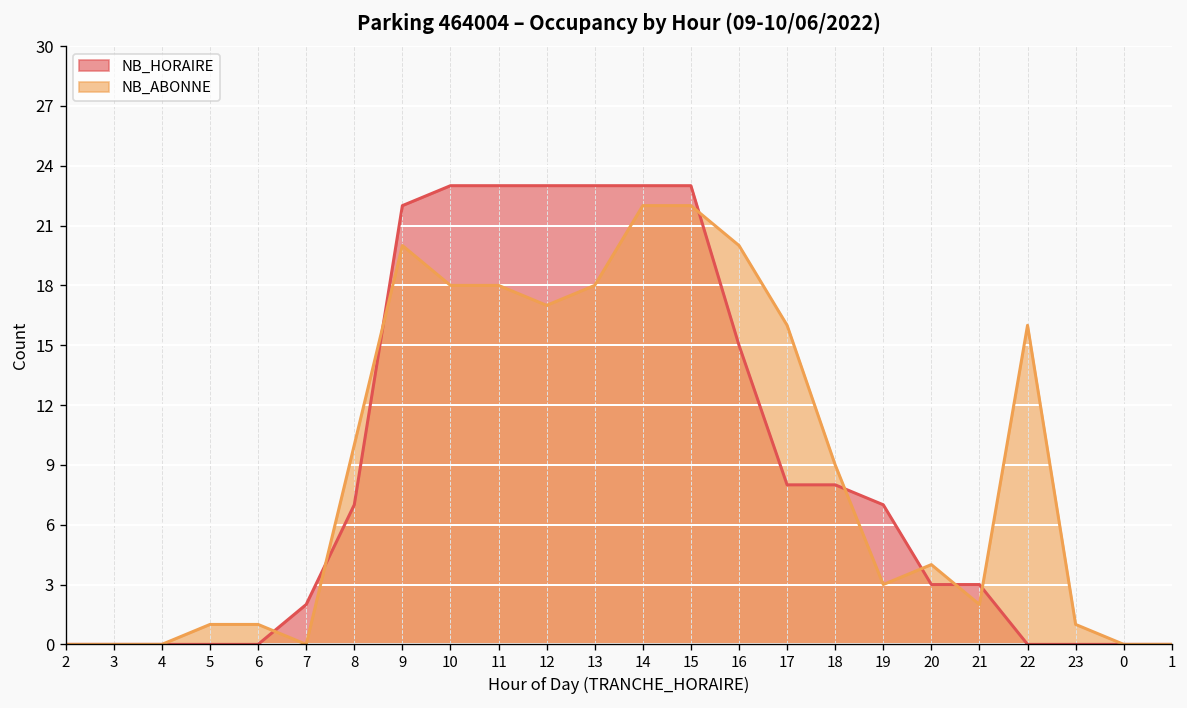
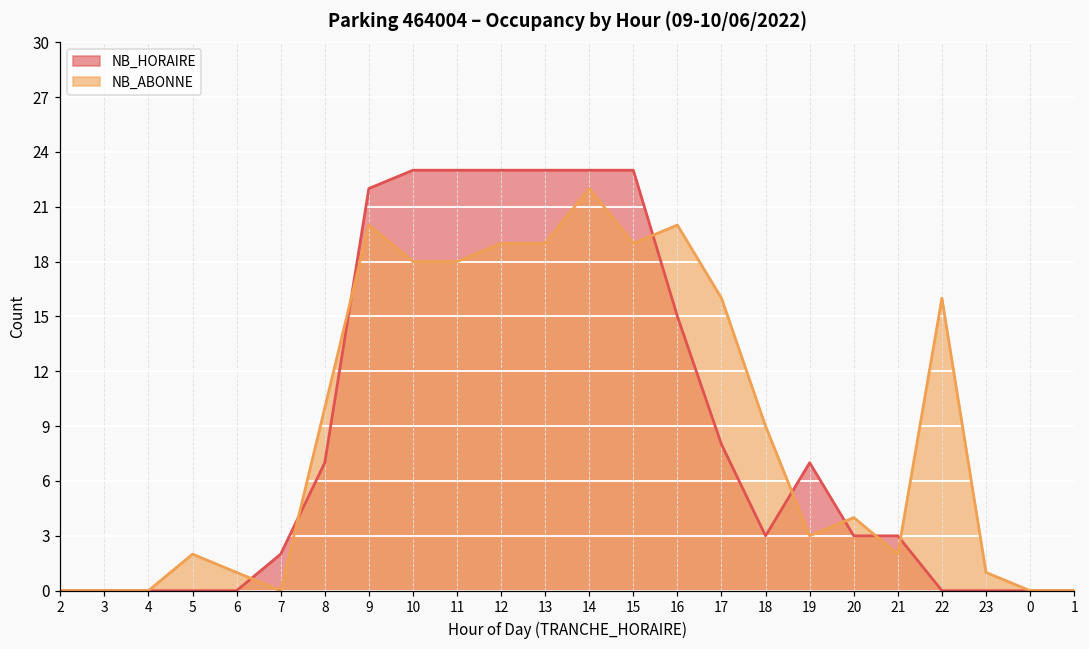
  {
    "NB_HORAIRE": {
      "5": 0,
      "6": 0,
      "7": 2,
      "8": 7,
      "9": 22,
      "10": 23,
      "11": 23,
      "12": 23,
      "13": 23,
      "14": 23,
      "15": 23,
      "16": 15,
      "17": 8,
-     "18": 8,
+     "18": 3,
      "19": 7,
      "20": 3,
      "21": 3,
      "22": 0,
      "23": 0
    },
    "NB_ABONNE": {
-     "5": 1,
+     "5": 2,
      "6": 1,
      "7": 0,
      "8": 10,
      "9": 20,
      "10": 18,
      "11": 18,
-     "12": 17,
-     "13": 18,
+     "12": 19,
+     "13": 19,
      "14": 22,
-     "15": 22,
+     "15": 19,
      "16": 20,
      "17": 16,
      "18": 9,
      "19": 3,
      "20": 4,
      "21": 2,
      "22": 16,
      "23": 1
    }
  }
